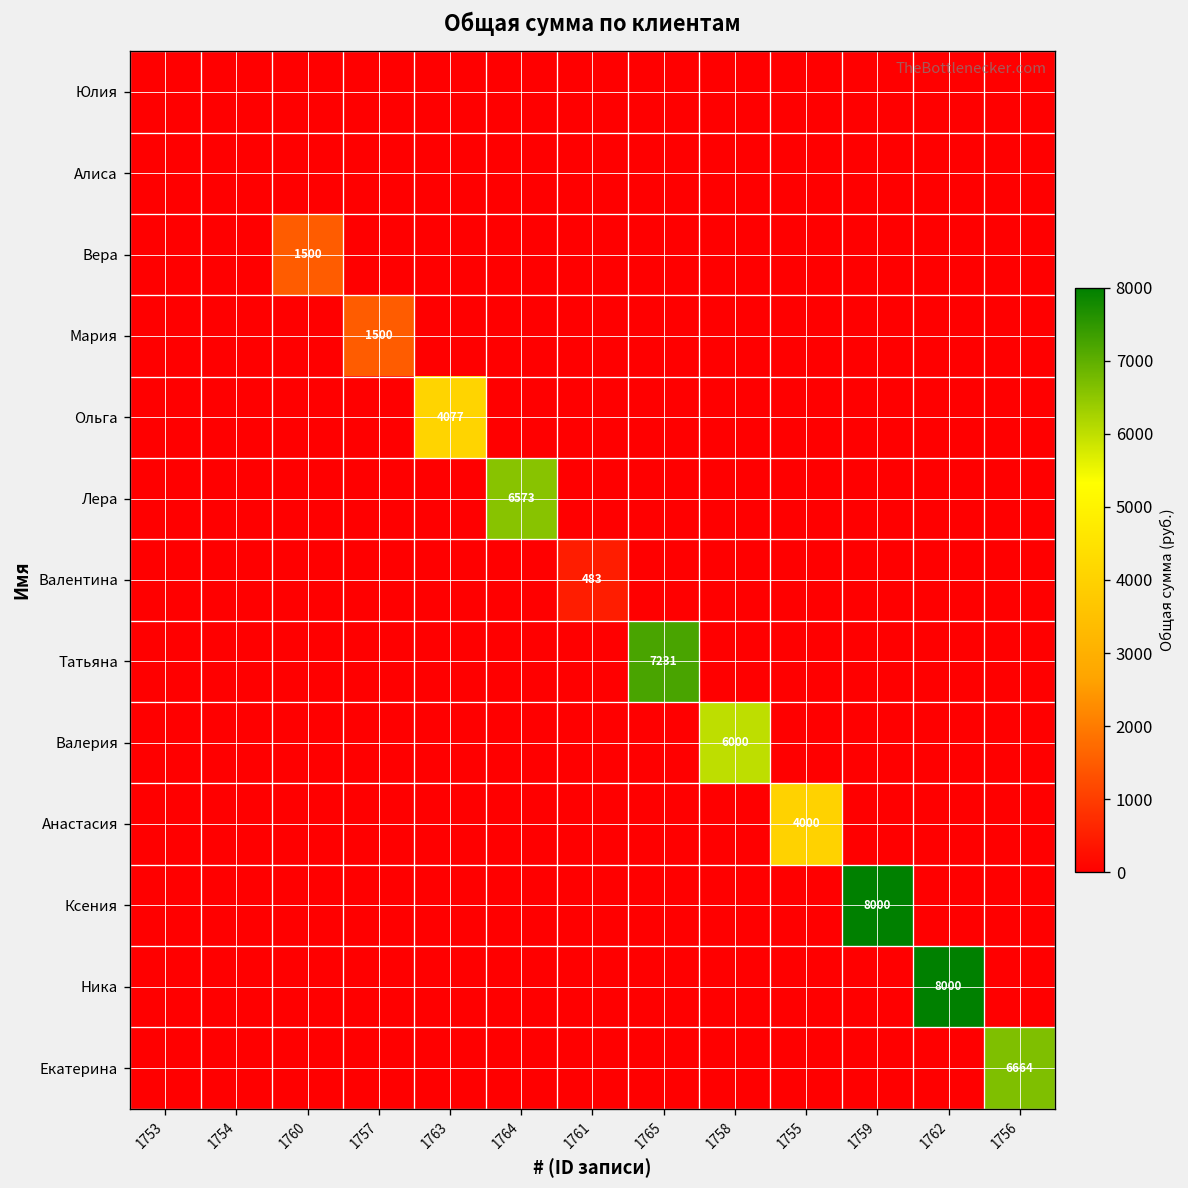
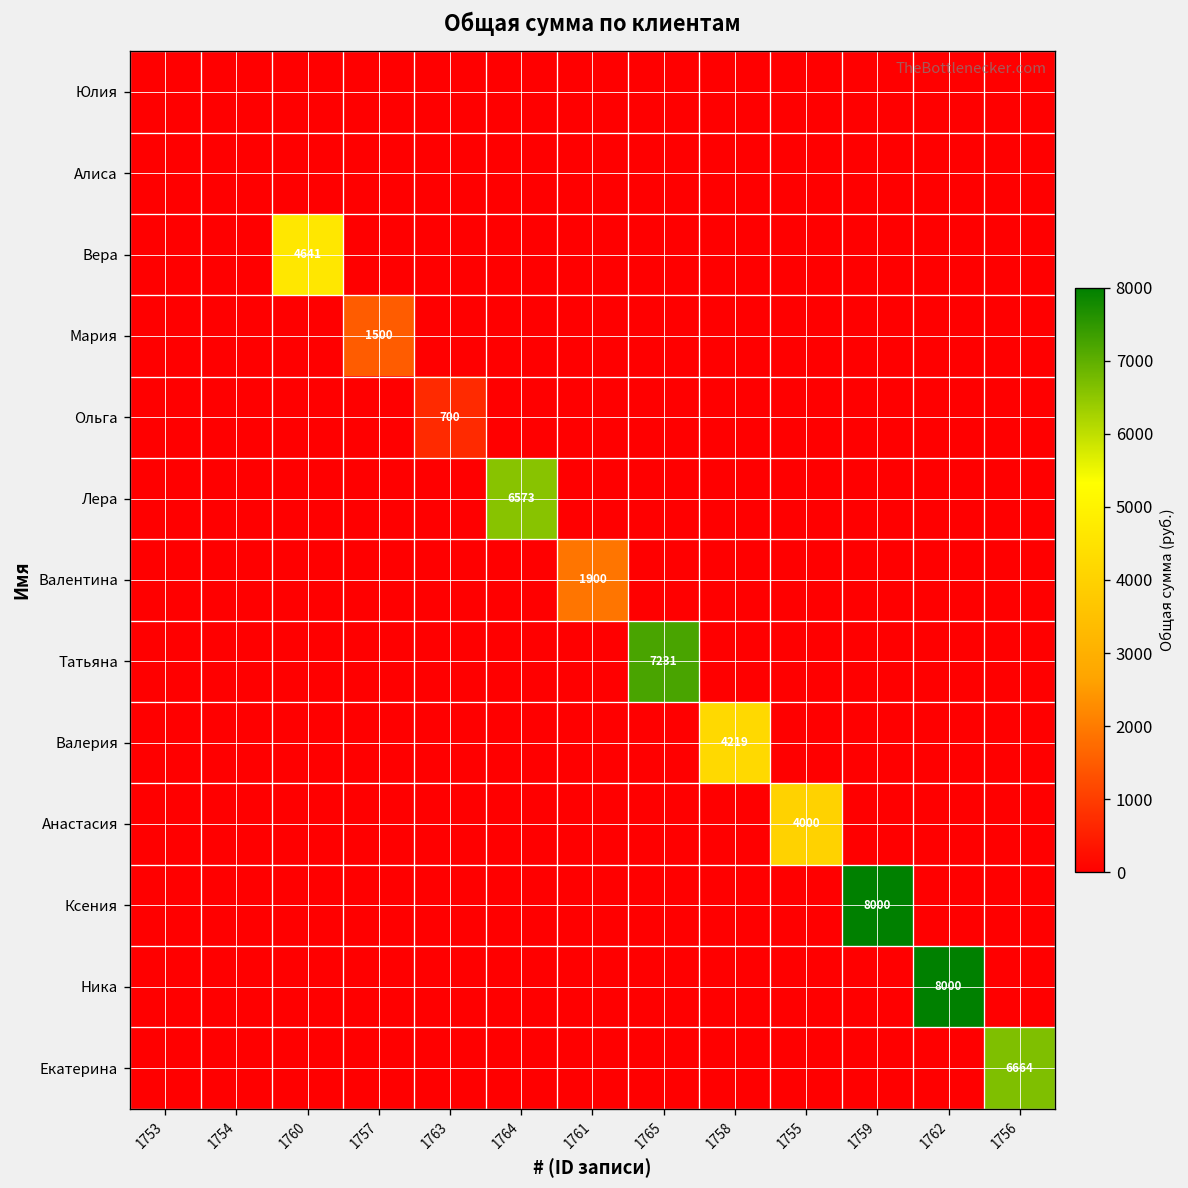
  {
    "Вера": {
-     "1760": 1500
+     "1760": 4641
    },
    "Мария": {
      "1757": 1500
    },
    "Ольга": {
-     "1763": 4077
+     "1763": 700
    },
    "Лера": {
      "1764": 6573
    },
    "Валентина": {
-     "1761": 483
+     "1761": 1900
    },
    "Татьяна": {
      "1765": 7231
    },
    "Валерия": {
-     "1758": 6000
+     "1758": 4219
    },
    "Анастасия": {
      "1755": 4000
    },
    "Ксения": {
      "1759": 8000
    },
    "Ника": {
      "1762": 8000
    },
    "Екатерина": {
      "1756": 6664
    }
  }
